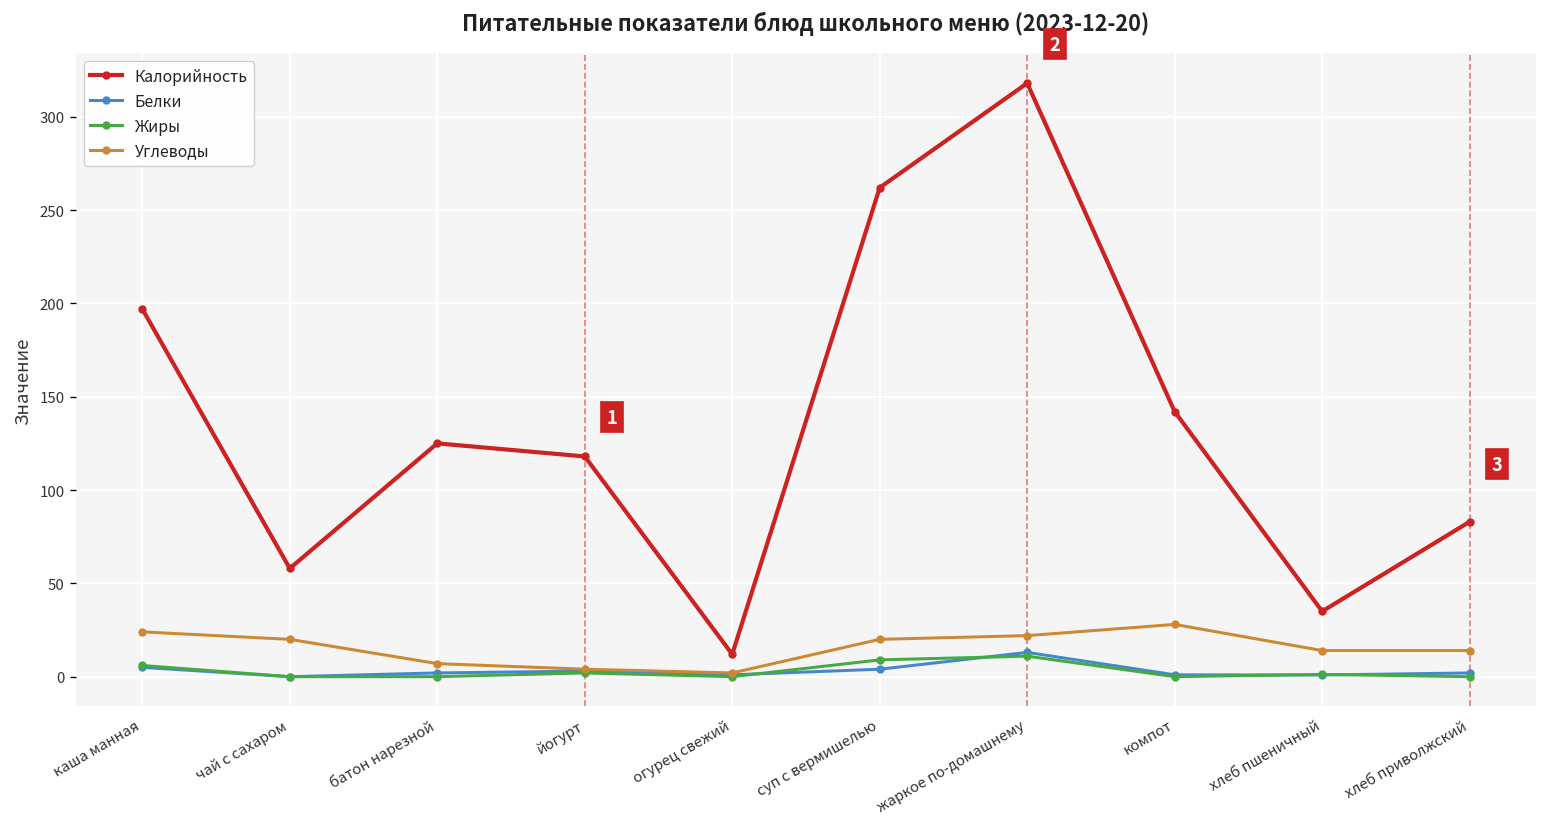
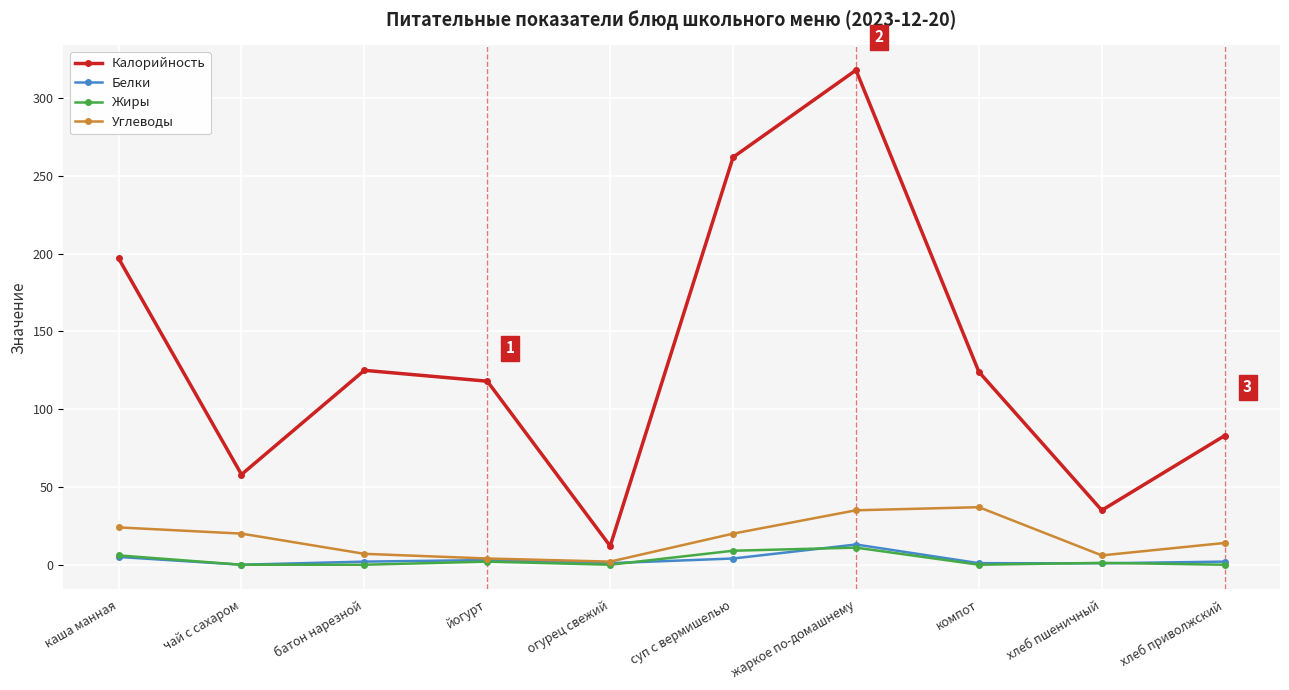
  {
    "Калорийность": {
      "каша манная": 197,
      "чай с сахаром": 58,
      "батон нарезной": 125,
      "йогурт": 118,
      "огурец свежий": 12,
      "суп с вермишелью": 262,
      "жаркое по-домашнему": 318,
-     "компот": 142,
+     "компот": 124,
      "хлеб пшеничный": 35,
      "хлеб приволжский": 83
    },
    "Белки": {
      "батон нарезной": 2,
      "суп с вермишелью": 4,
      "жаркое по-домашнему": 13,
      "хлеб приволжский": 2
    },
    "Жиры": {
      "батон нарезной": 0,
      "суп с вермишелью": 9,
      "жаркое по-домашнему": 11,
      "хлеб приволжский": 0
    },
    "Углеводы": {
      "каша манная": 24,
      "чай с сахаром": 20,
      "батон нарезной": 7,
      "суп с вермишелью": 20,
-     "жаркое по-домашнему": 22,
-     "компот": 28,
-     "хлеб пшеничный": 14,
+     "жаркое по-домашнему": 35,
+     "компот": 37,
+     "хлеб пшеничный": 6,
      "хлеб приволжский": 14
    }
  }
